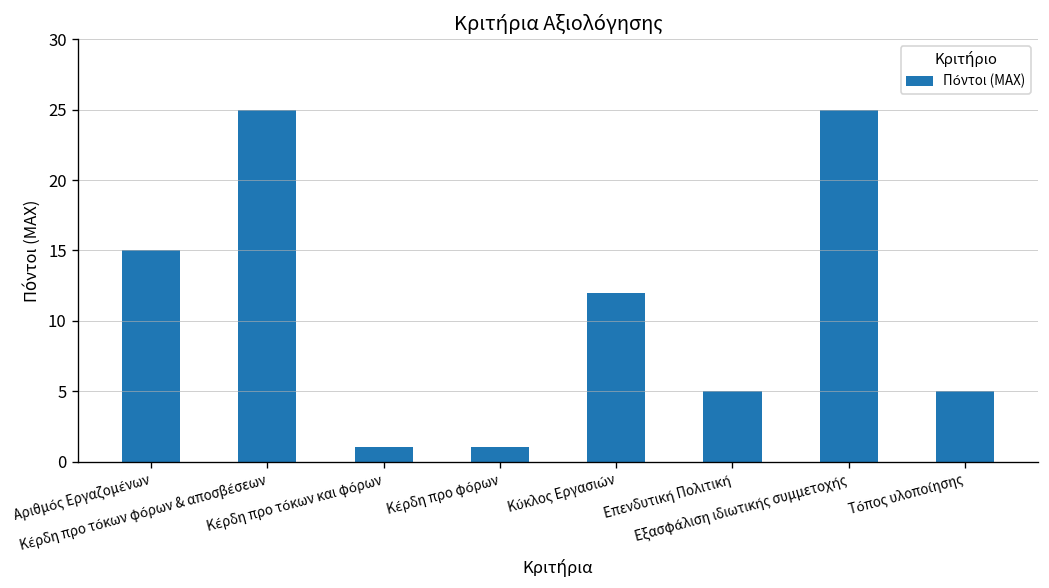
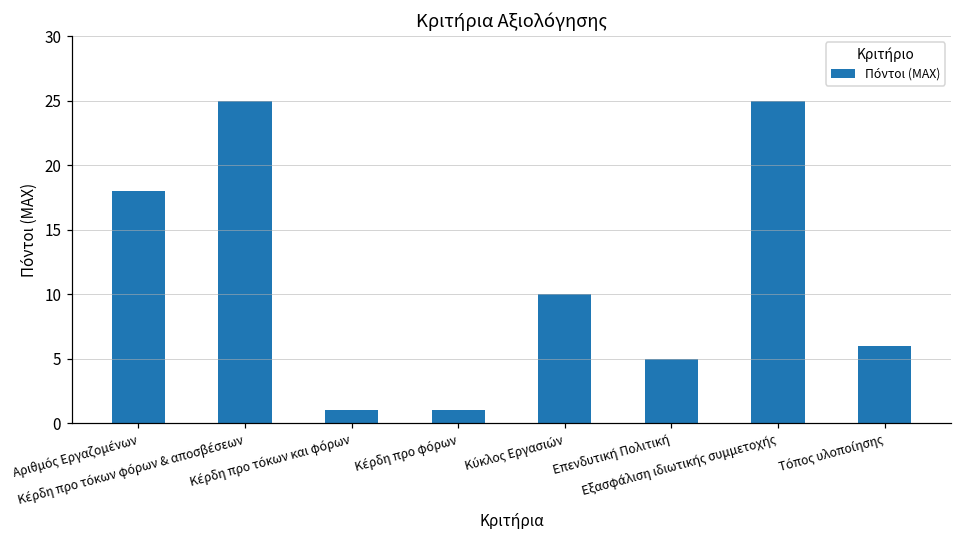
  {
-   "Αριθμός Εργαζομένων": 15,
+   "Αριθμός Εργαζομένων": 18,
    "Κέρδη προ τόκων φόρων & αποσβέσεων": 25,
    "Κέρδη προ τόκων και φόρων": 1,
    "Κέρδη προ φόρων": 1,
-   "Κύκλος Εργασιών": 12,
+   "Κύκλος Εργασιών": 10,
    "Επενδυτική Πολιτική": 5,
    "Εξασφάλιση ιδιωτικής συμμετοχής": 25,
-   "Τόπος υλοποίησης": 5
+   "Τόπος υλοποίησης": 6
  }
